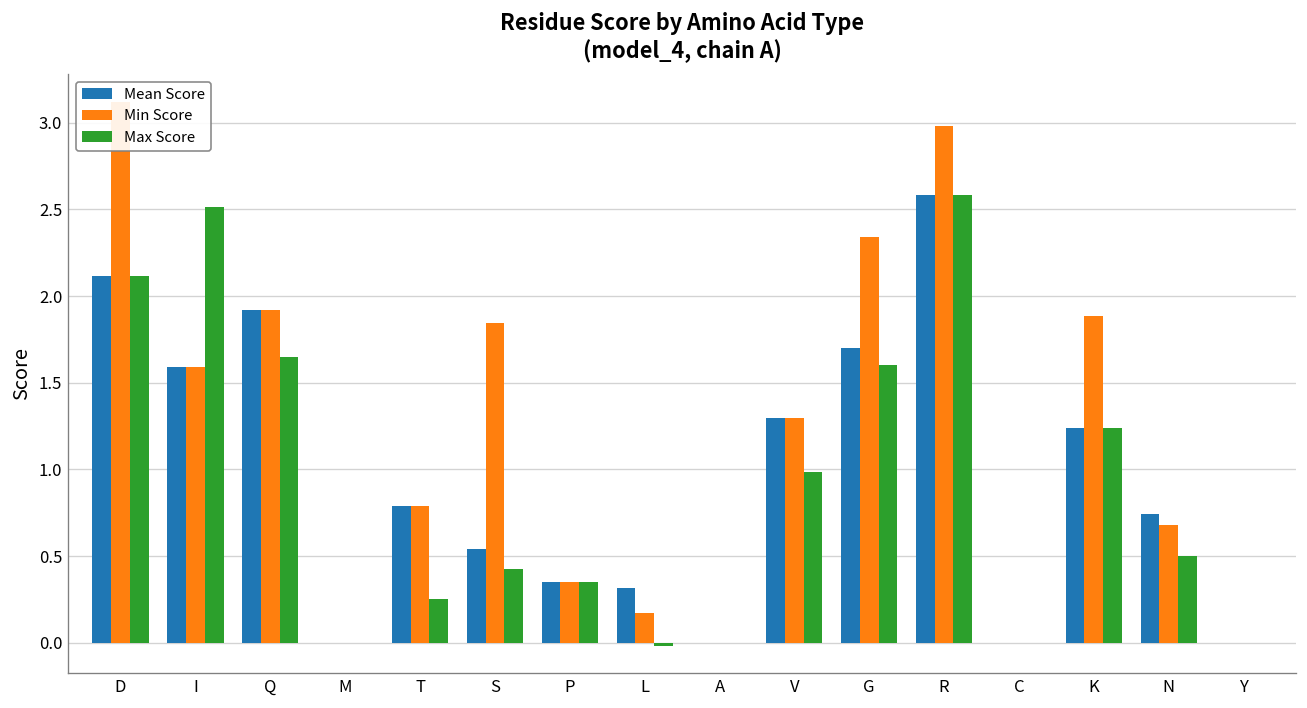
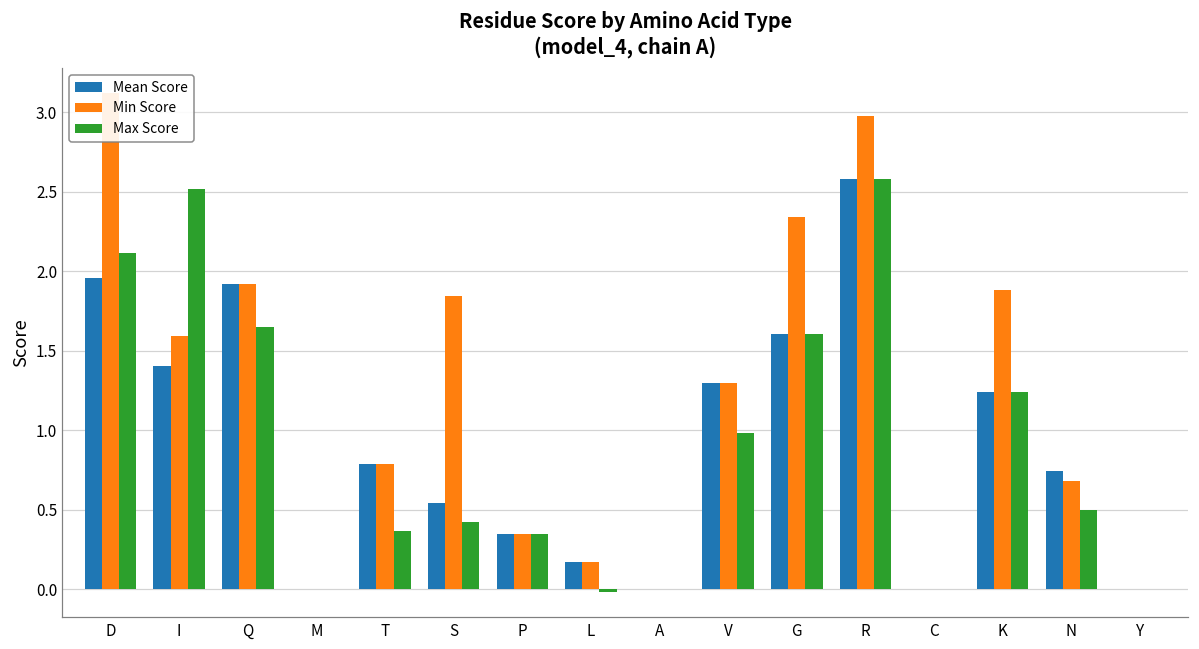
  {
    "Mean Score": {
-     "D": 2.12,
-     "I": 1.59,
+     "D": 1.96,
+     "I": 1.41,
      "Q": 1.92,
      "M": 0.00,
      "T": 0.79,
      "S": 0.54,
      "P": 0.35,
-     "L": 0.31,
+     "L": 0.17,
      "A": 0.00,
      "V": 1.30,
-     "G": 1.70,
+     "G": 1.60,
      "R": 2.58,
      "C": 0.00,
      "K": 1.24,
      "N": 0.74,
      "Y": 0.00
    },
    "Min Score": {
      "I": 1.59,
      "Q": 1.92,
      "M": 0.00,
      "T": 0.79,
      "S": 1.85,
      "P": 0.35,
      "L": 0.17,
      "A": 0.00,
      "V": 1.30,
      "G": 2.34,
      "R": 2.98,
      "C": 0.00,
      "K": 1.89,
      "N": 0.68,
      "Y": 0.00
    },
    "Max Score": {
      "D": 2.12,
      "I": 2.52,
      "Q": 1.65,
      "M": 0.00,
-     "T": 0.26,
+     "T": 0.37,
      "S": 0.42,
      "P": 0.35,
      "L": -0.02,
      "A": 0.00,
      "V": 0.98,
      "G": 1.60,
      "R": 2.58,
      "C": 0.00,
      "K": 1.24,
      "N": 0.50,
      "Y": 0.00
    }
  }
